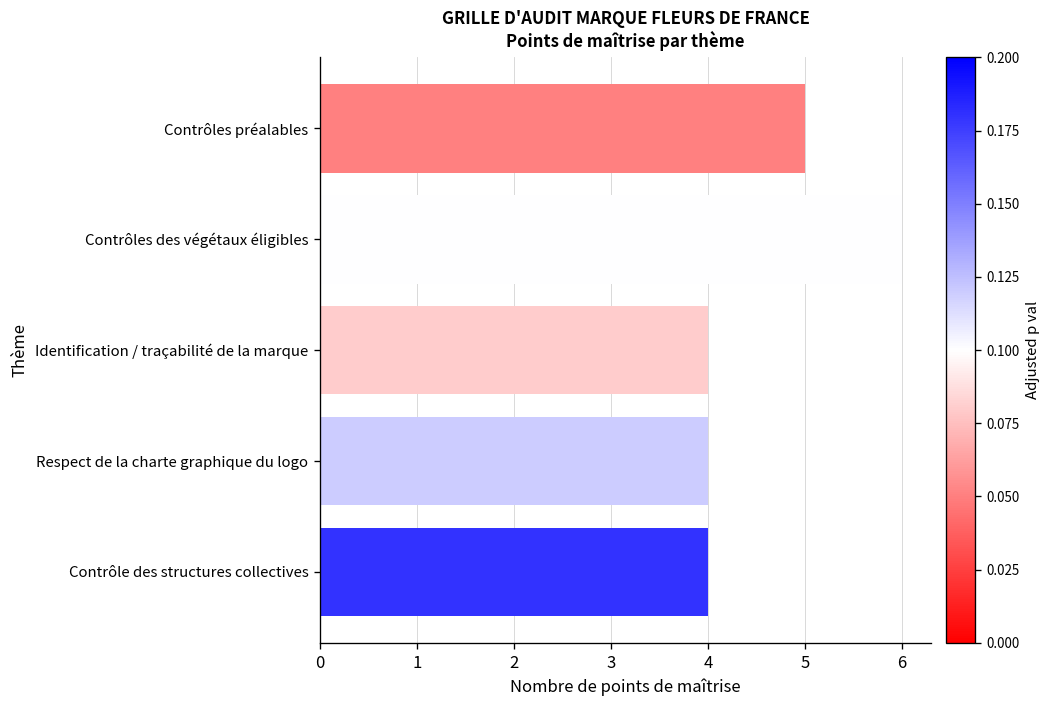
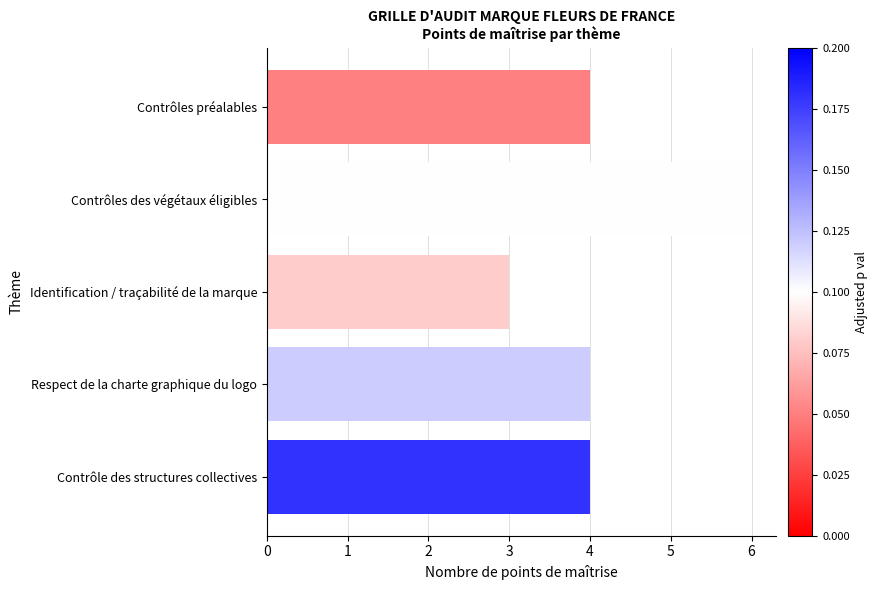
  {
-   "Contrôles préalables": 5,
+   "Contrôles préalables": 4,
    "Contrôles des végétaux éligibles": 6,
-   "Identification / traçabilité de la marque": 4,
+   "Identification / traçabilité de la marque": 3,
    "Respect de la charte graphique du logo": 4,
    "Contrôle des structures collectives": 4
  }
